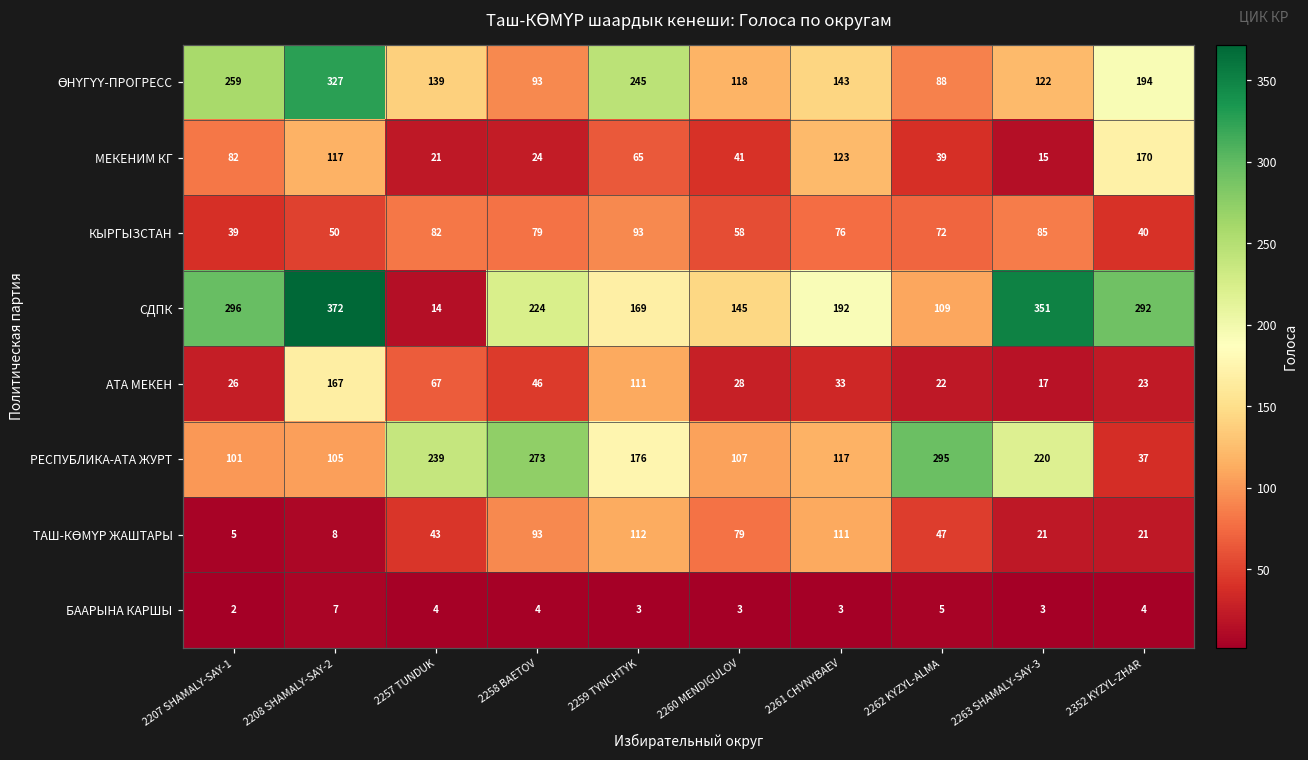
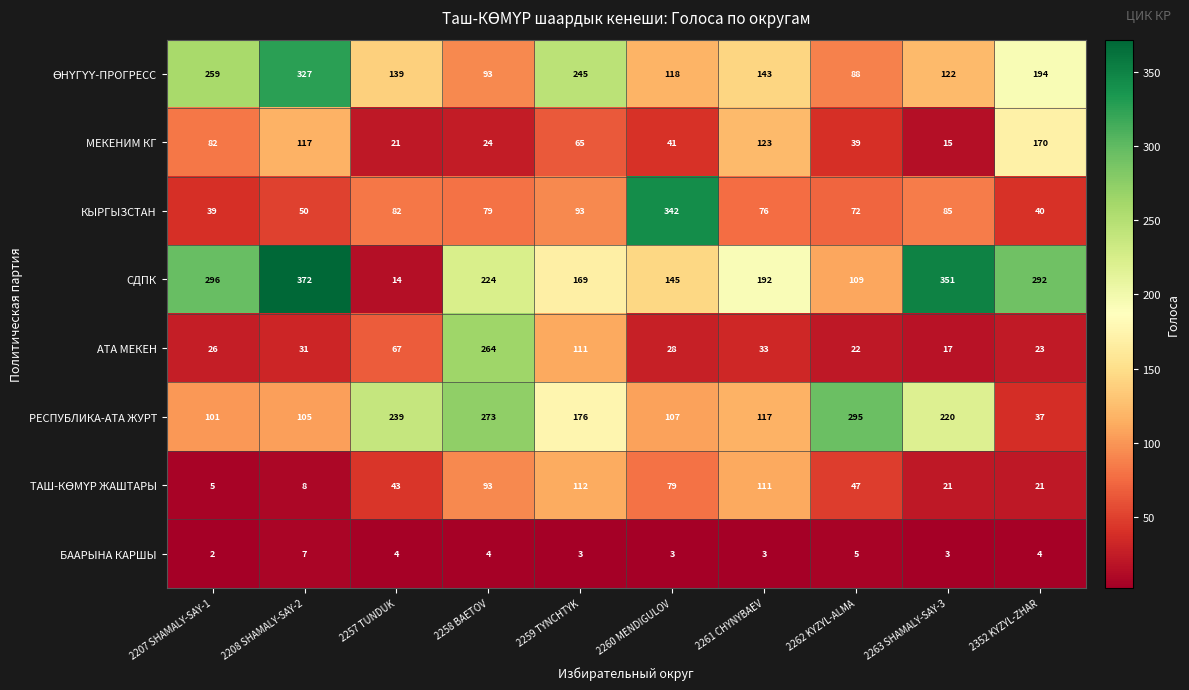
  {
    "ӨНҮГҮҮ-ПРОГРЕСС": {
      "2207 SHAMALY-SAY-1": 259,
      "2208 SHAMALY-SAY-2": 327,
      "2257 TUNDUK": 139,
      "2258 BAETOV": 93,
      "2259 TYNCHTYK": 245,
      "2260 MENDIGULOV": 118,
      "2261 CHYNYBAEV": 143,
      "2262 KYZYL-ALMA": 88,
      "2263 SHAMALY-SAY-3": 122,
      "2352 KYZYL-ZHAR": 194
    },
    "МЕКЕНИМ КГ": {
      "2207 SHAMALY-SAY-1": 82,
      "2208 SHAMALY-SAY-2": 117,
      "2257 TUNDUK": 21,
      "2258 BAETOV": 24,
      "2259 TYNCHTYK": 65,
      "2260 MENDIGULOV": 41,
      "2261 CHYNYBAEV": 123,
      "2262 KYZYL-ALMA": 39,
      "2263 SHAMALY-SAY-3": 15,
      "2352 KYZYL-ZHAR": 170
    },
    "КЫРГЫЗСТАН": {
      "2207 SHAMALY-SAY-1": 39,
      "2208 SHAMALY-SAY-2": 50,
      "2257 TUNDUK": 82,
      "2258 BAETOV": 79,
      "2259 TYNCHTYK": 93,
-     "2260 MENDIGULOV": 58,
+     "2260 MENDIGULOV": 342,
      "2261 CHYNYBAEV": 76,
      "2262 KYZYL-ALMA": 72,
      "2263 SHAMALY-SAY-3": 85,
      "2352 KYZYL-ZHAR": 40
    },
    "СДПК": {
      "2207 SHAMALY-SAY-1": 296,
      "2208 SHAMALY-SAY-2": 372,
      "2257 TUNDUK": 14,
      "2258 BAETOV": 224,
      "2259 TYNCHTYK": 169,
      "2260 MENDIGULOV": 145,
      "2261 CHYNYBAEV": 192,
      "2262 KYZYL-ALMA": 109,
      "2263 SHAMALY-SAY-3": 351,
      "2352 KYZYL-ZHAR": 292
    },
    "АТА МЕКЕН": {
      "2207 SHAMALY-SAY-1": 26,
-     "2208 SHAMALY-SAY-2": 167,
+     "2208 SHAMALY-SAY-2": 31,
      "2257 TUNDUK": 67,
-     "2258 BAETOV": 46,
+     "2258 BAETOV": 264,
      "2259 TYNCHTYK": 111,
      "2260 MENDIGULOV": 28,
      "2261 CHYNYBAEV": 33,
      "2262 KYZYL-ALMA": 22,
      "2263 SHAMALY-SAY-3": 17,
      "2352 KYZYL-ZHAR": 23
    },
    "РЕСПУБЛИКА-АТА ЖУРТ": {
      "2207 SHAMALY-SAY-1": 101,
      "2208 SHAMALY-SAY-2": 105,
      "2257 TUNDUK": 239,
      "2258 BAETOV": 273,
      "2259 TYNCHTYK": 176,
      "2260 MENDIGULOV": 107,
      "2261 CHYNYBAEV": 117,
      "2262 KYZYL-ALMA": 295,
      "2263 SHAMALY-SAY-3": 220,
      "2352 KYZYL-ZHAR": 37
    },
    "ТАШ-КӨМҮР ЖАШТАРЫ": {
      "2207 SHAMALY-SAY-1": 5,
      "2208 SHAMALY-SAY-2": 8,
      "2257 TUNDUK": 43,
      "2258 BAETOV": 93,
      "2259 TYNCHTYK": 112,
      "2260 MENDIGULOV": 79,
      "2261 CHYNYBAEV": 111,
      "2262 KYZYL-ALMA": 47,
      "2263 SHAMALY-SAY-3": 21,
      "2352 KYZYL-ZHAR": 21
    },
    "БААРЫНА КАРШЫ": {
      "2207 SHAMALY-SAY-1": 2,
      "2208 SHAMALY-SAY-2": 7,
      "2257 TUNDUK": 4,
      "2258 BAETOV": 4,
      "2259 TYNCHTYK": 3,
      "2260 MENDIGULOV": 3,
      "2261 CHYNYBAEV": 3,
      "2262 KYZYL-ALMA": 5,
      "2263 SHAMALY-SAY-3": 3,
      "2352 KYZYL-ZHAR": 4
    }
  }
